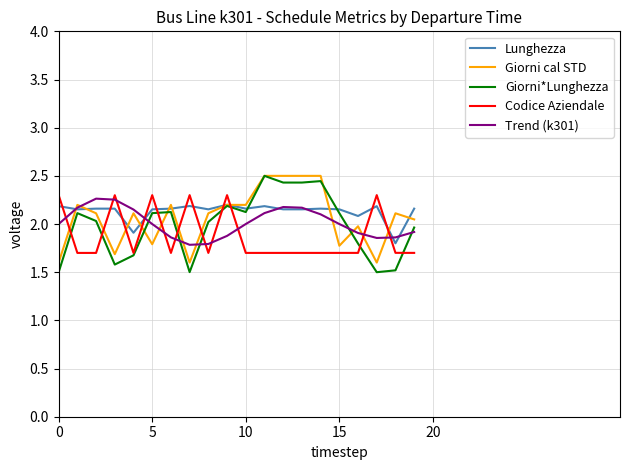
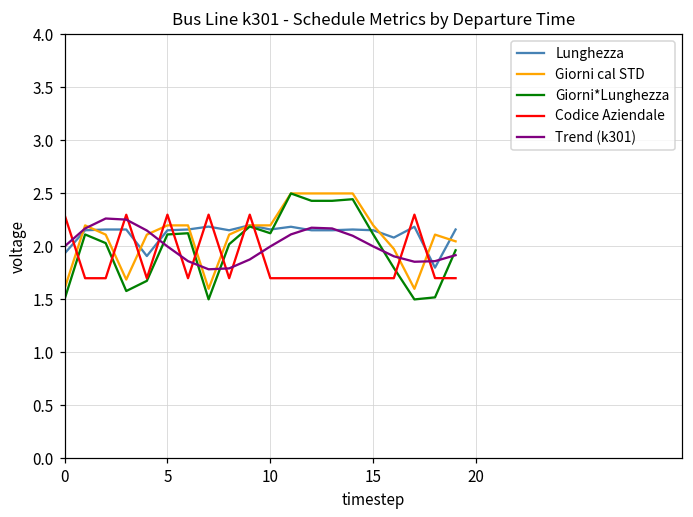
  {
    "Lunghezza": {
-     "0": 2.2,
+     "0": 1.9,
      "5": 2.2,
      "10": 2.2,
      "15": 2.2
    },
    "Giorni cal STD": {
      "0": 1.6,
-     "5": 1.8,
+     "5": 2.2,
      "10": 2.2,
-     "15": 1.8
+     "15": 2.2
    },
    "Giorni*Lunghezza": {
      "0": 1.5,
      "5": 2.1,
      "10": 2.1,
      "15": 2.1
    },
    "Codice Aziendale": {
      "0": 2.3,
      "5": 2.3,
      "10": 1.7,
      "15": 1.7
    },
    "Trend (k301)": {
      "0": 2.0,
      "5": 2.0,
      "10": 2.0,
      "15": 2.0
    }
  }
